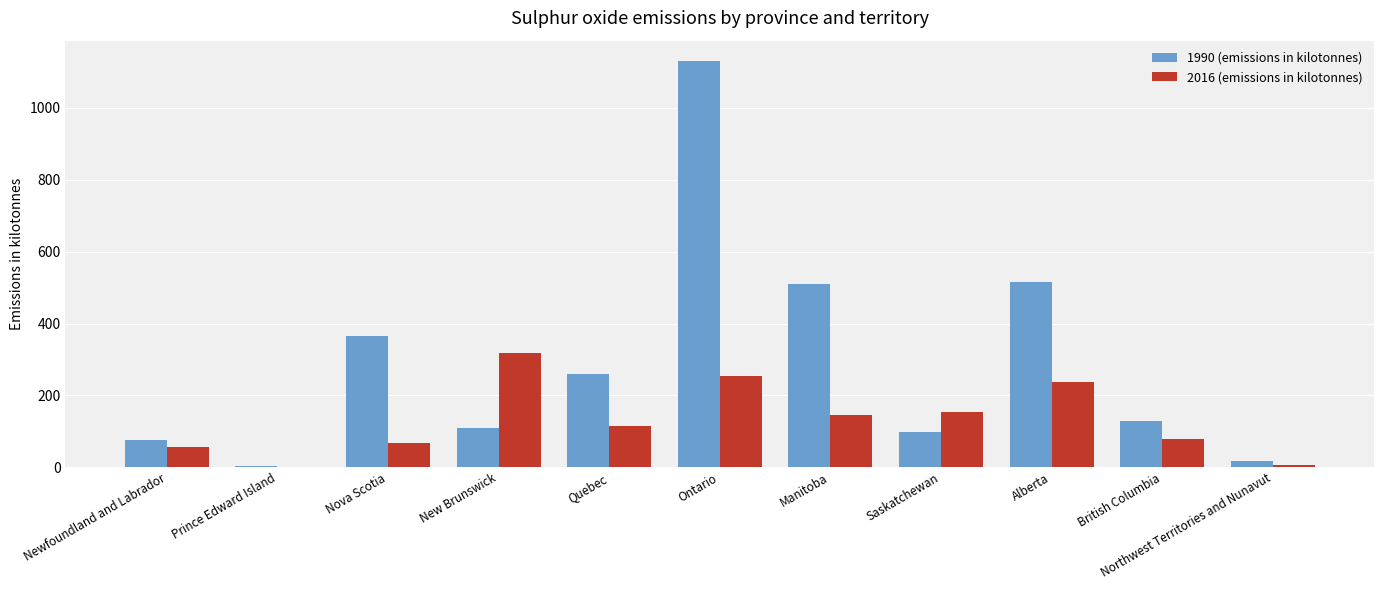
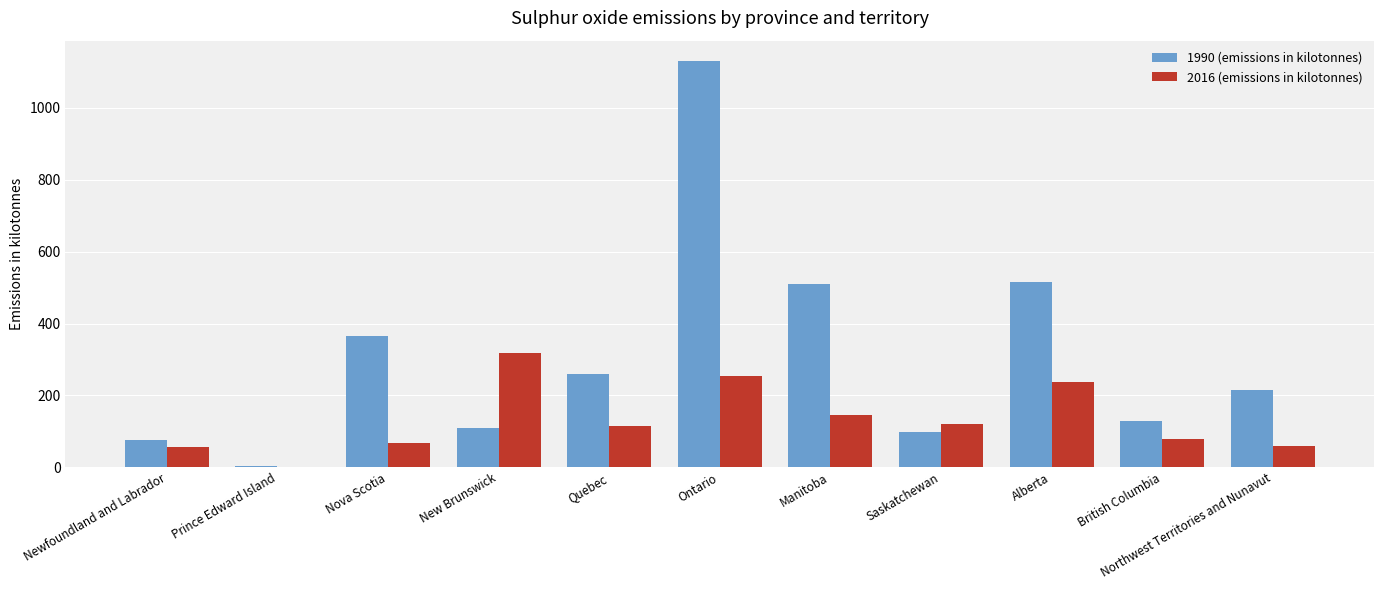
  {
    "1990 (emissions in kilotonnes)": {
      "Newfoundland and Labrador": 80,
      "Nova Scotia": 370,
      "New Brunswick": 110,
      "Quebec": 260,
      "Ontario": 1130,
      "Manitoba": 510,
      "Saskatchewan": 100,
      "Alberta": 520,
      "British Columbia": 130,
-     "Northwest Territories and Nunavut": 20
+     "Northwest Territories and Nunavut": 220
    },
    "2016 (emissions in kilotonnes)": {
      "Newfoundland and Labrador": 60,
      "Nova Scotia": 70,
      "New Brunswick": 320,
      "Quebec": 110,
      "Ontario": 250,
      "Manitoba": 150,
-     "Saskatchewan": 150,
+     "Saskatchewan": 120,
      "Alberta": 240,
      "British Columbia": 80,
-     "Northwest Territories and Nunavut": 10
+     "Northwest Territories and Nunavut": 60
    }
  }
